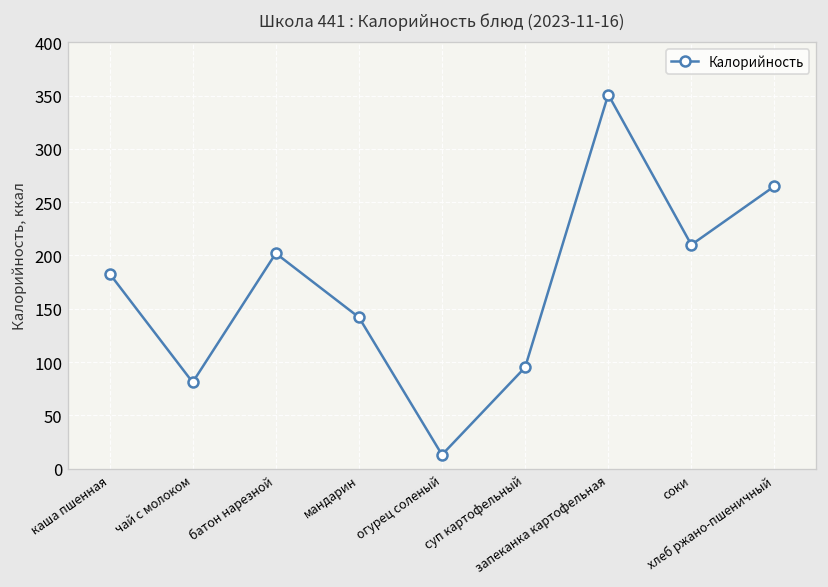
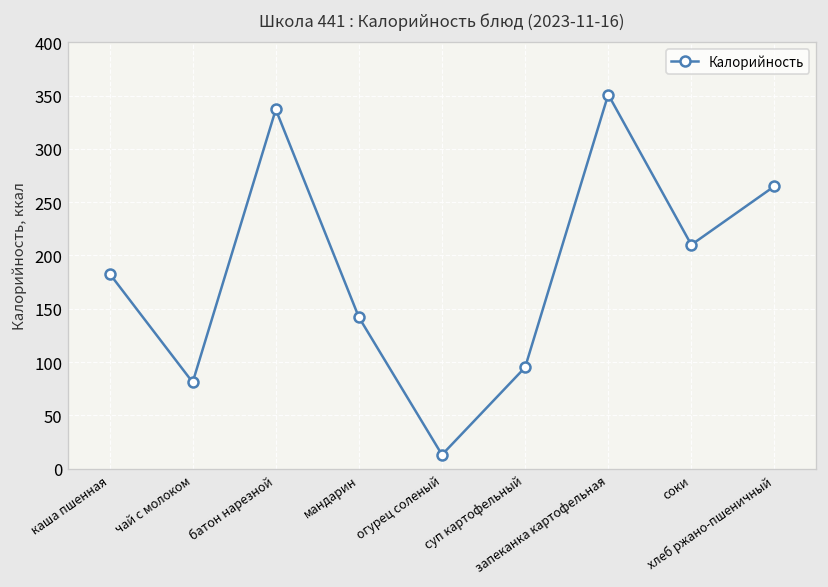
  {
    "каша пшенная": 180,
    "чай с молоком": 80,
-   "батон нарезной": 200,
+   "батон нарезной": 340,
    "мандарин": 140,
    "огурец соленый": 10,
    "суп картофельный": 100,
    "запеканка картофельная": 350,
    "соки": 210,
    "хлеб ржано-пшеничный": 270
  }
